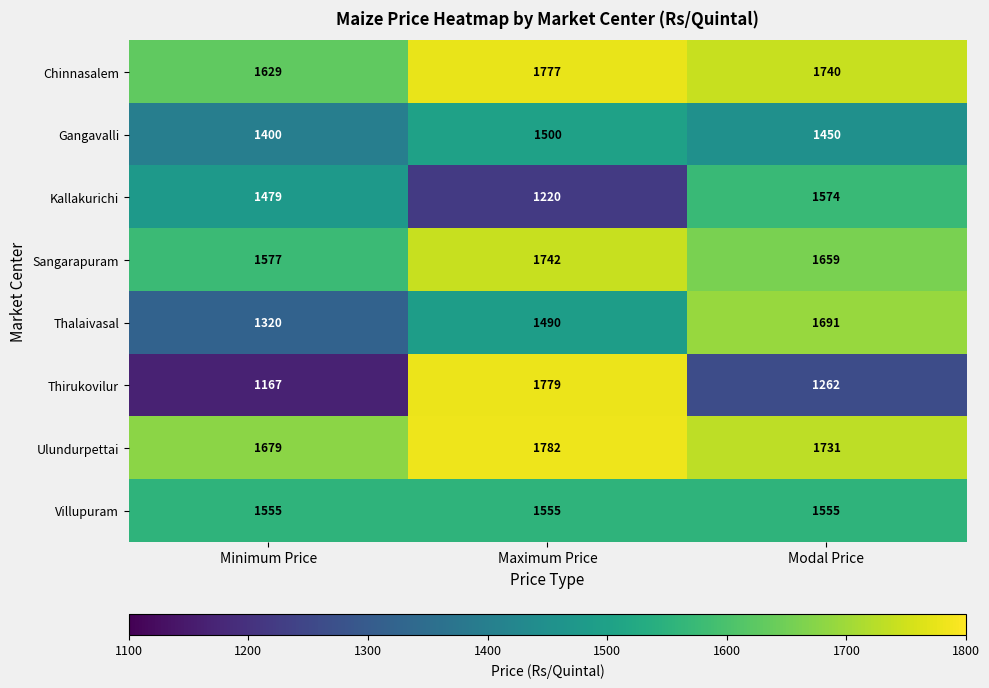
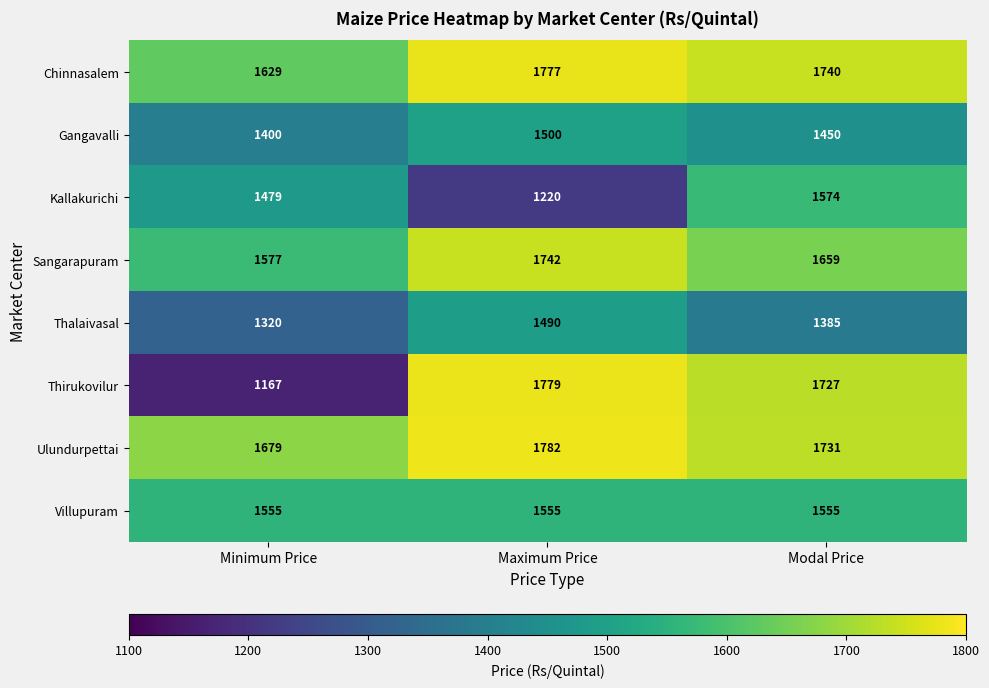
  {
    "Chinnasalem": {
      "Minimum Price": 1629,
      "Maximum Price": 1777,
      "Modal Price": 1740
    },
    "Gangavalli": {
      "Minimum Price": 1400,
      "Maximum Price": 1500,
      "Modal Price": 1450
    },
    "Kallakurichi": {
      "Minimum Price": 1479,
      "Maximum Price": 1220,
      "Modal Price": 1574
    },
    "Sangarapuram": {
      "Minimum Price": 1577,
      "Maximum Price": 1742,
      "Modal Price": 1659
    },
    "Thalaivasal": {
      "Minimum Price": 1320,
      "Maximum Price": 1490,
-     "Modal Price": 1691
+     "Modal Price": 1385
    },
    "Thirukovilur": {
      "Minimum Price": 1167,
      "Maximum Price": 1779,
-     "Modal Price": 1262
+     "Modal Price": 1727
    },
    "Ulundurpettai": {
      "Minimum Price": 1679,
      "Maximum Price": 1782,
      "Modal Price": 1731
    },
    "Villupuram": {
      "Minimum Price": 1555,
      "Maximum Price": 1555,
      "Modal Price": 1555
    }
  }
